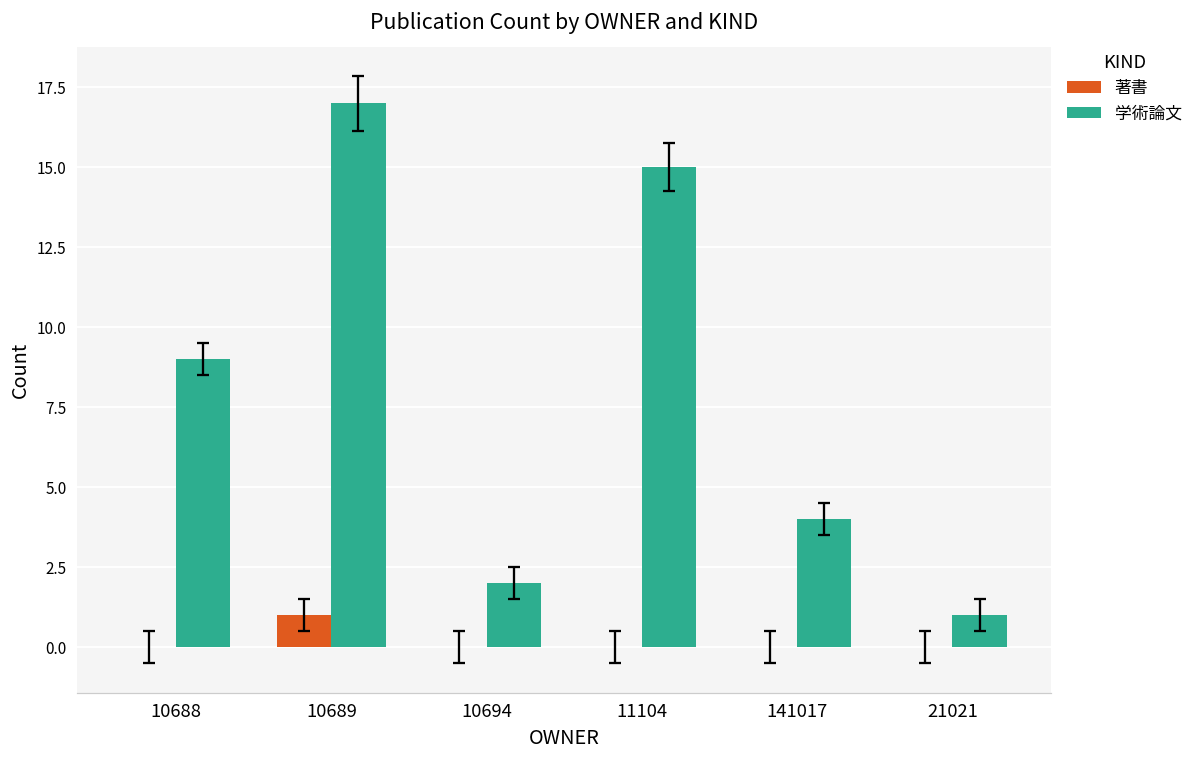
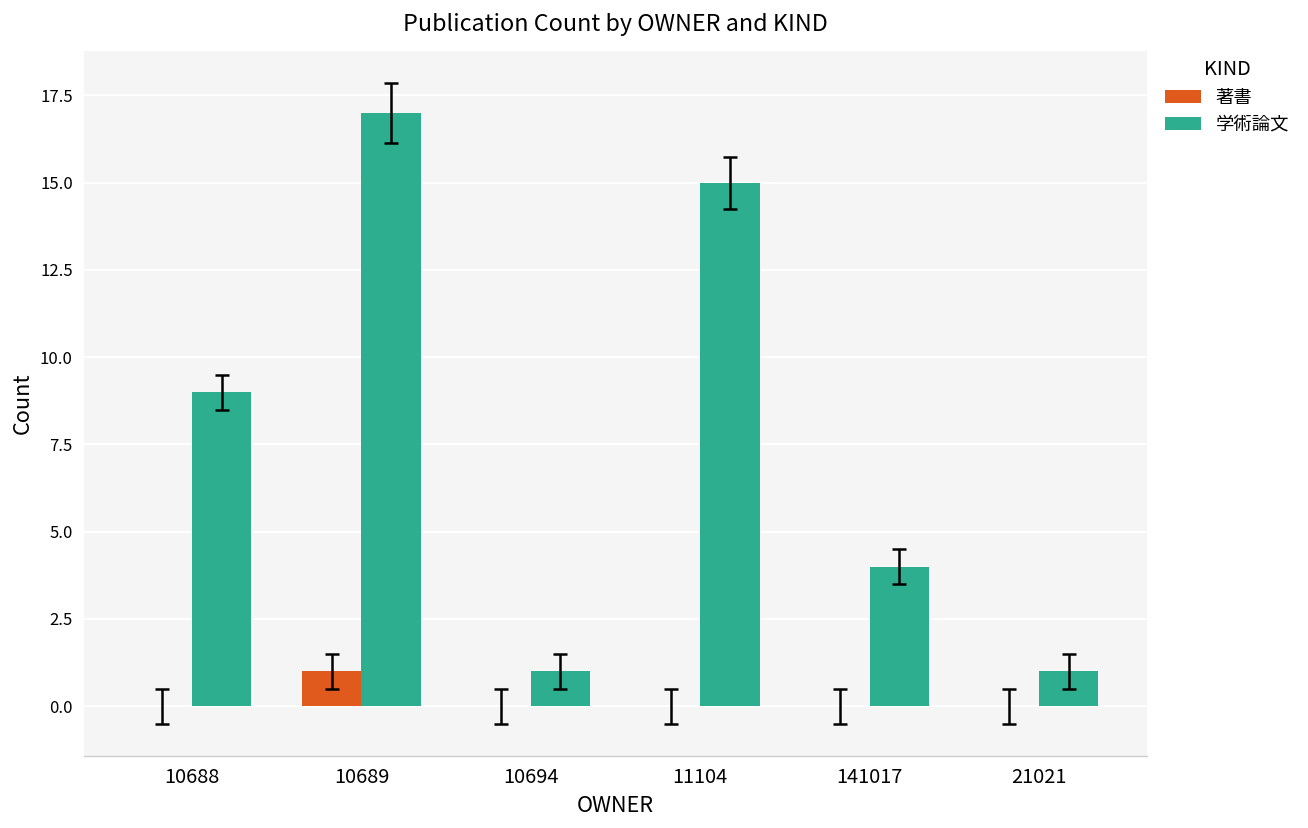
  {
    "著書": {
      "10688": 0,
      "10689": 1,
      "10694": 0,
      "11104": 0,
      "141017": 0,
      "21021": 0
    },
    "学術論文": {
      "10688": 9,
      "10689": 17,
-     "10694": 2,
+     "10694": 1,
      "11104": 15,
      "141017": 4,
      "21021": 1
    }
  }
